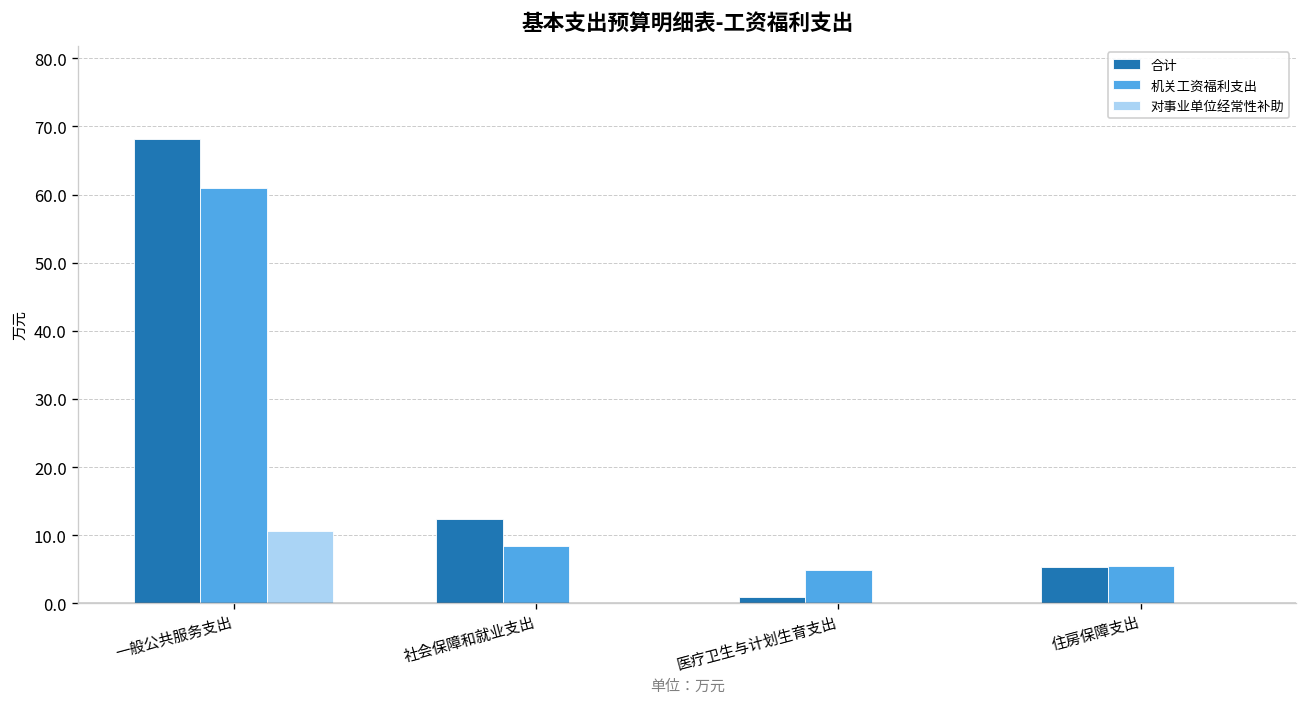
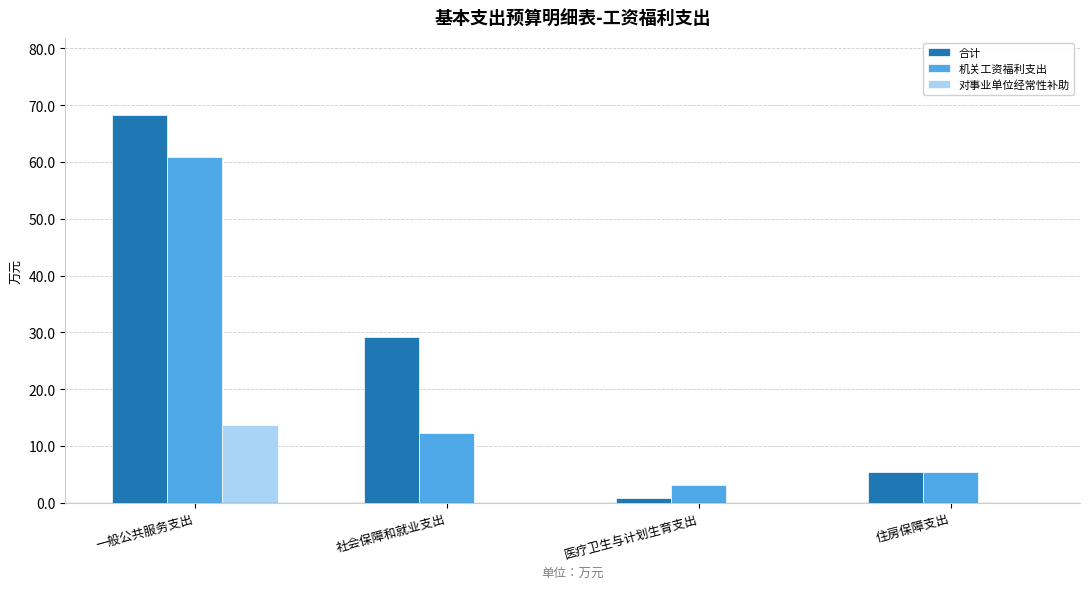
  {
    "合计": {
      "一般公共服务支出": 68,
-     "社会保障和就业支出": 12,
+     "社会保障和就业支出": 29,
      "医疗卫生与计划生育支出": 1,
      "住房保障支出": 5
    },
    "机关工资福利支出": {
      "一般公共服务支出": 61,
-     "社会保障和就业支出": 8,
-     "医疗卫生与计划生育支出": 5,
+     "社会保障和就业支出": 12,
+     "医疗卫生与计划生育支出": 3,
      "住房保障支出": 5
    },
    "对事业单位经常性补助": {
-     "一般公共服务支出": 11,
+     "一般公共服务支出": 14,
      "社会保障和就业支出": 0,
      "医疗卫生与计划生育支出": 0,
      "住房保障支出": 0
    }
  }
